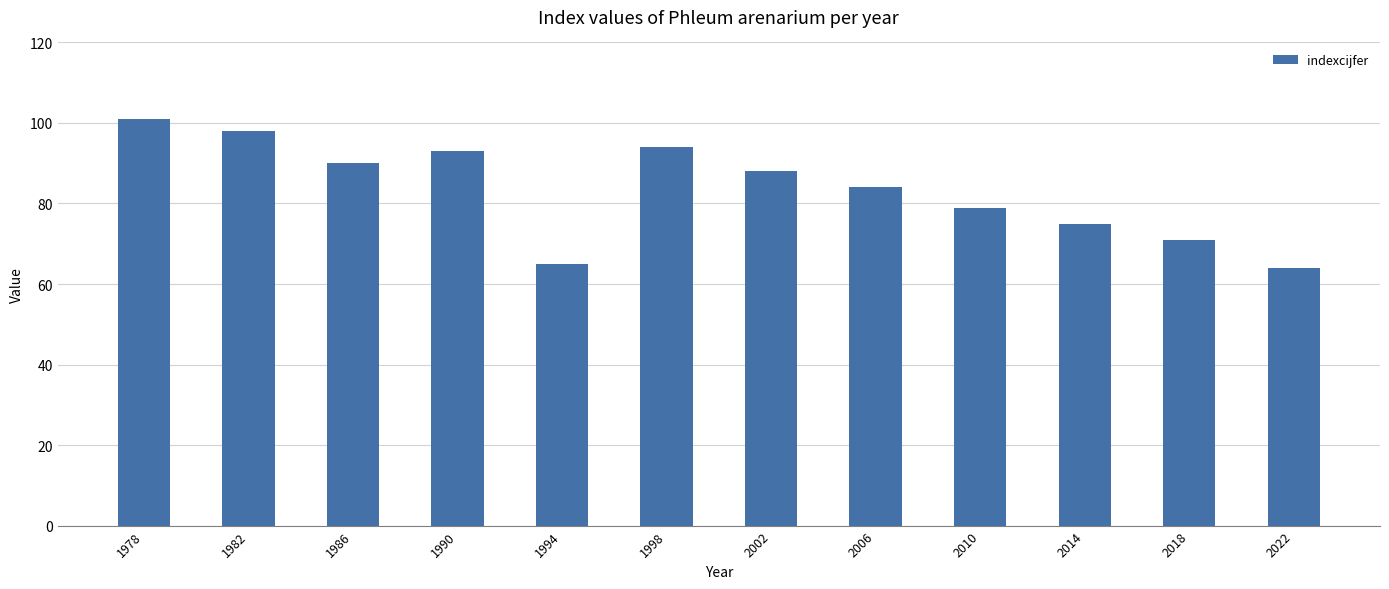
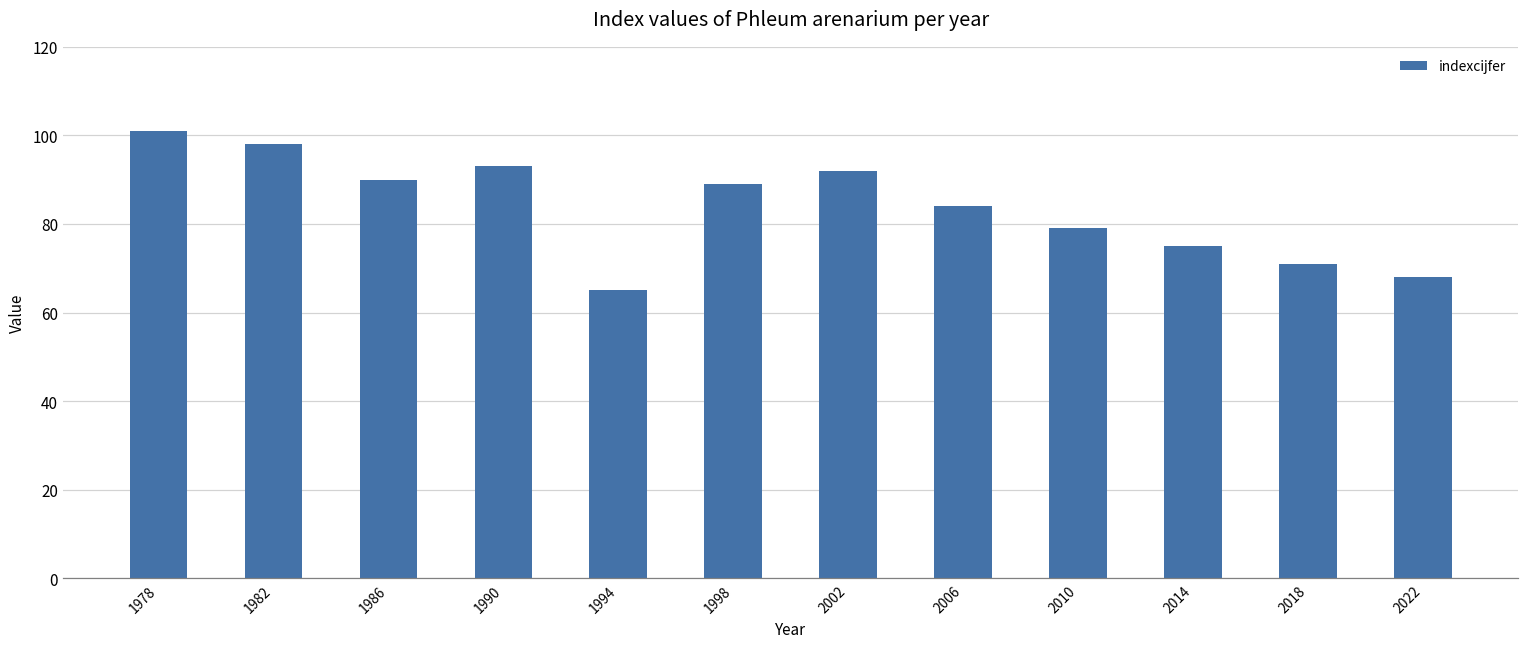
  {
    "1978": 101,
    "1982": 98,
    "1986": 90,
    "1990": 93,
    "1994": 65,
-   "1998": 94,
-   "2002": 88,
+   "1998": 89,
+   "2002": 92,
    "2006": 84,
    "2010": 79,
    "2014": 75,
    "2018": 71,
-   "2022": 64
+   "2022": 68
  }
